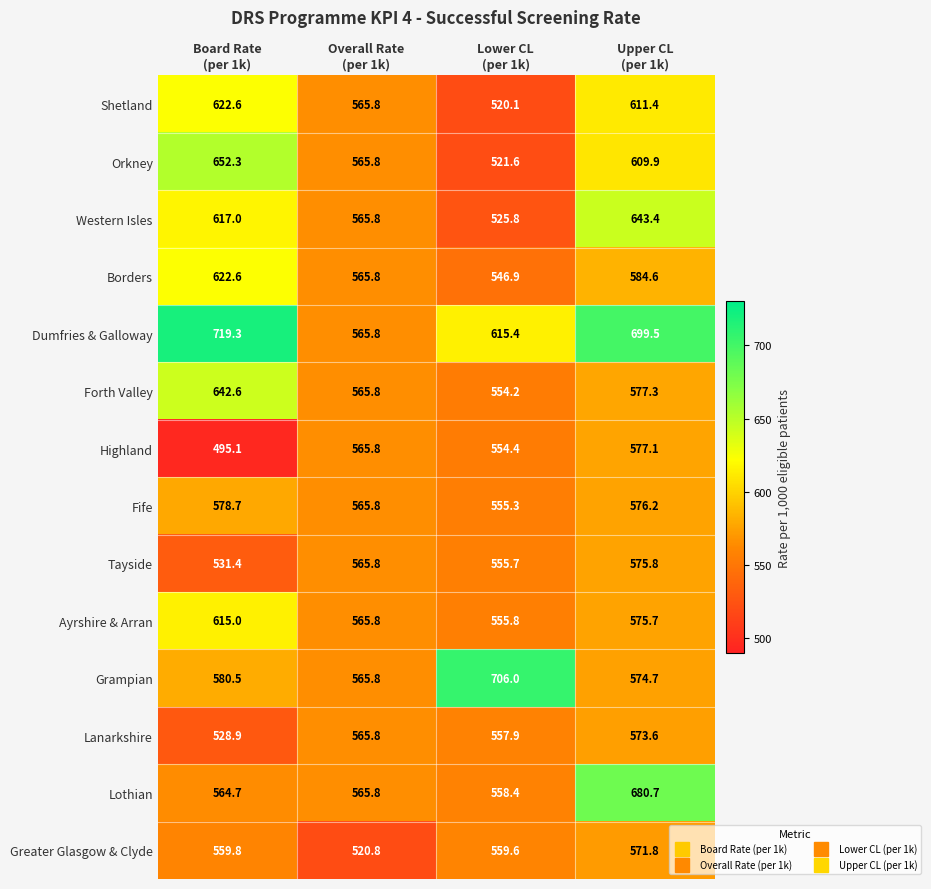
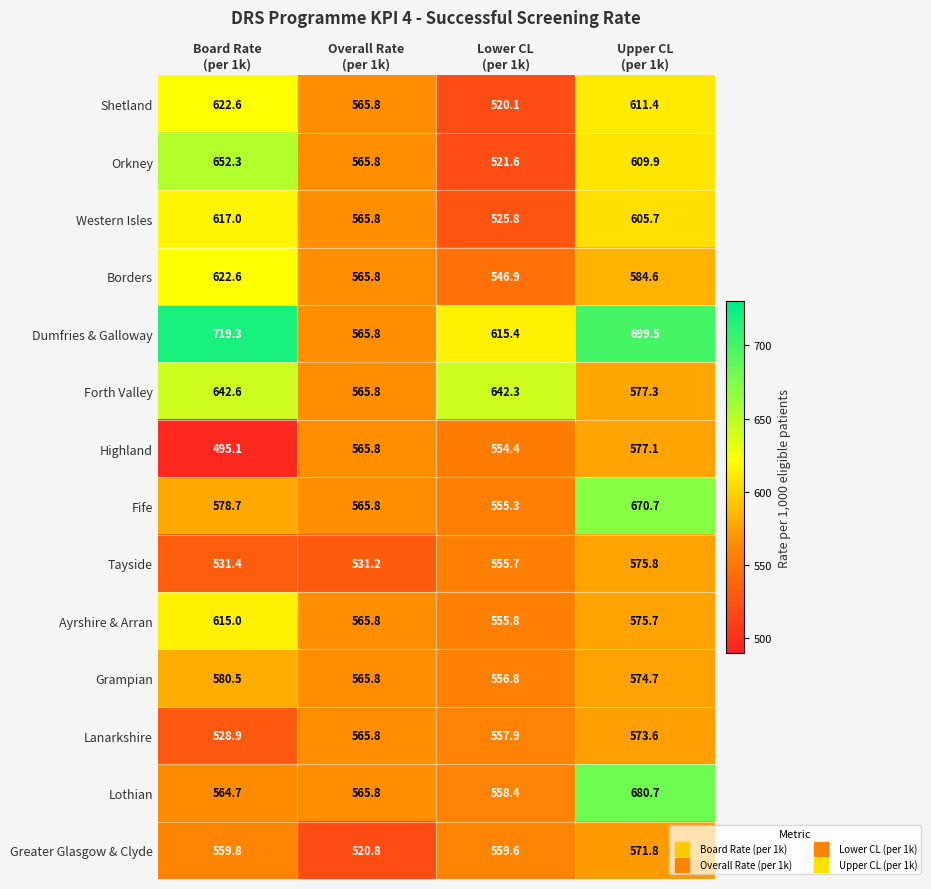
  {
    "Shetland": {
      "Board Rate (per 1k)": 622.6,
      "Overall Rate (per 1k)": 565.8,
      "Lower CL (per 1k)": 520.1,
      "Upper CL (per 1k)": 611.4
    },
    "Orkney": {
      "Board Rate (per 1k)": 652.3,
      "Overall Rate (per 1k)": 565.8,
      "Lower CL (per 1k)": 521.6,
      "Upper CL (per 1k)": 609.9
    },
    "Western Isles": {
      "Board Rate (per 1k)": 617.0,
      "Overall Rate (per 1k)": 565.8,
      "Lower CL (per 1k)": 525.8,
-     "Upper CL (per 1k)": 643.4
+     "Upper CL (per 1k)": 605.7
    },
    "Borders": {
      "Board Rate (per 1k)": 622.6,
      "Overall Rate (per 1k)": 565.8,
      "Lower CL (per 1k)": 546.9,
      "Upper CL (per 1k)": 584.6
    },
    "Dumfries & Galloway": {
      "Board Rate (per 1k)": 719.3,
      "Overall Rate (per 1k)": 565.8,
      "Lower CL (per 1k)": 615.4,
      "Upper CL (per 1k)": 699.5
    },
    "Forth Valley": {
      "Board Rate (per 1k)": 642.6,
      "Overall Rate (per 1k)": 565.8,
-     "Lower CL (per 1k)": 554.2,
+     "Lower CL (per 1k)": 642.3,
      "Upper CL (per 1k)": 577.3
    },
    "Highland": {
      "Board Rate (per 1k)": 495.1,
      "Overall Rate (per 1k)": 565.8,
      "Lower CL (per 1k)": 554.4,
      "Upper CL (per 1k)": 577.1
    },
    "Fife": {
      "Board Rate (per 1k)": 578.7,
      "Overall Rate (per 1k)": 565.8,
      "Lower CL (per 1k)": 555.3,
-     "Upper CL (per 1k)": 576.2
+     "Upper CL (per 1k)": 670.7
    },
    "Tayside": {
      "Board Rate (per 1k)": 531.4,
-     "Overall Rate (per 1k)": 565.8,
+     "Overall Rate (per 1k)": 531.2,
      "Lower CL (per 1k)": 555.7,
      "Upper CL (per 1k)": 575.8
    },
    "Ayrshire & Arran": {
      "Board Rate (per 1k)": 615.0,
      "Overall Rate (per 1k)": 565.8,
      "Lower CL (per 1k)": 555.8,
      "Upper CL (per 1k)": 575.7
    },
    "Grampian": {
      "Board Rate (per 1k)": 580.5,
      "Overall Rate (per 1k)": 565.8,
-     "Lower CL (per 1k)": 706.0,
+     "Lower CL (per 1k)": 556.8,
      "Upper CL (per 1k)": 574.7
    },
    "Lanarkshire": {
      "Board Rate (per 1k)": 528.9,
      "Overall Rate (per 1k)": 565.8,
      "Lower CL (per 1k)": 557.9,
      "Upper CL (per 1k)": 573.6
    },
    "Lothian": {
      "Board Rate (per 1k)": 564.7,
      "Overall Rate (per 1k)": 565.8,
      "Lower CL (per 1k)": 558.4,
      "Upper CL (per 1k)": 680.7
    },
    "Greater Glasgow & Clyde": {
      "Board Rate (per 1k)": 559.8,
      "Overall Rate (per 1k)": 520.8,
      "Lower CL (per 1k)": 559.6,
      "Upper CL (per 1k)": 571.8
    }
  }
